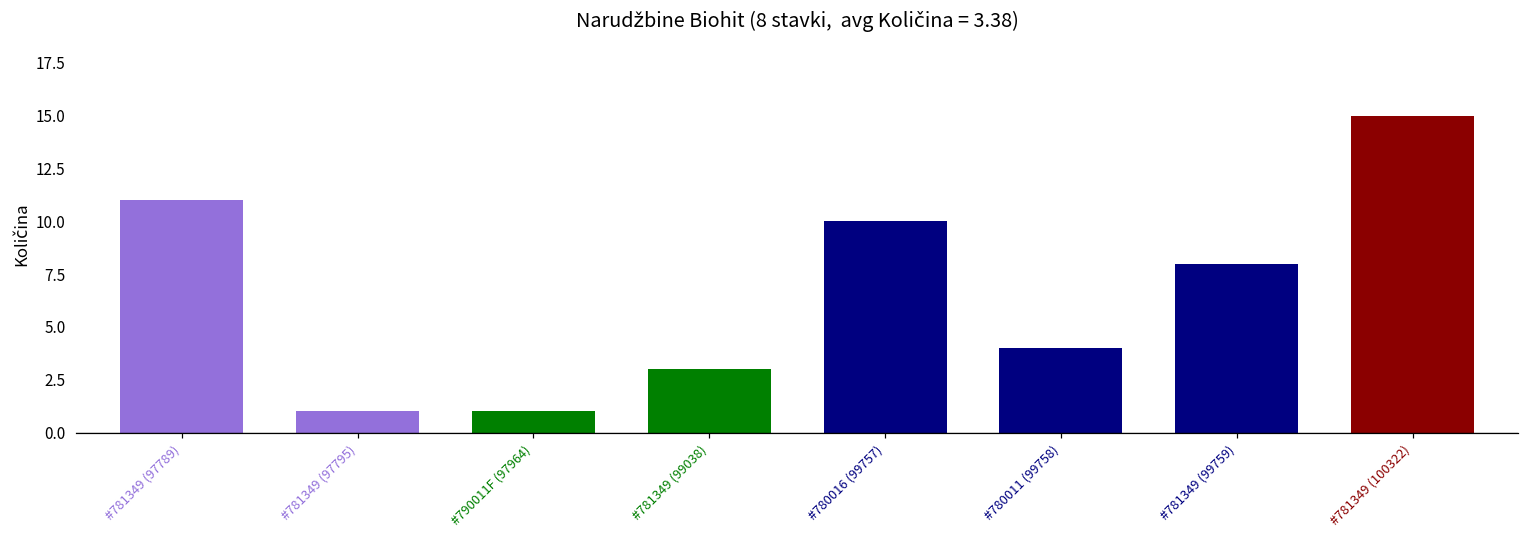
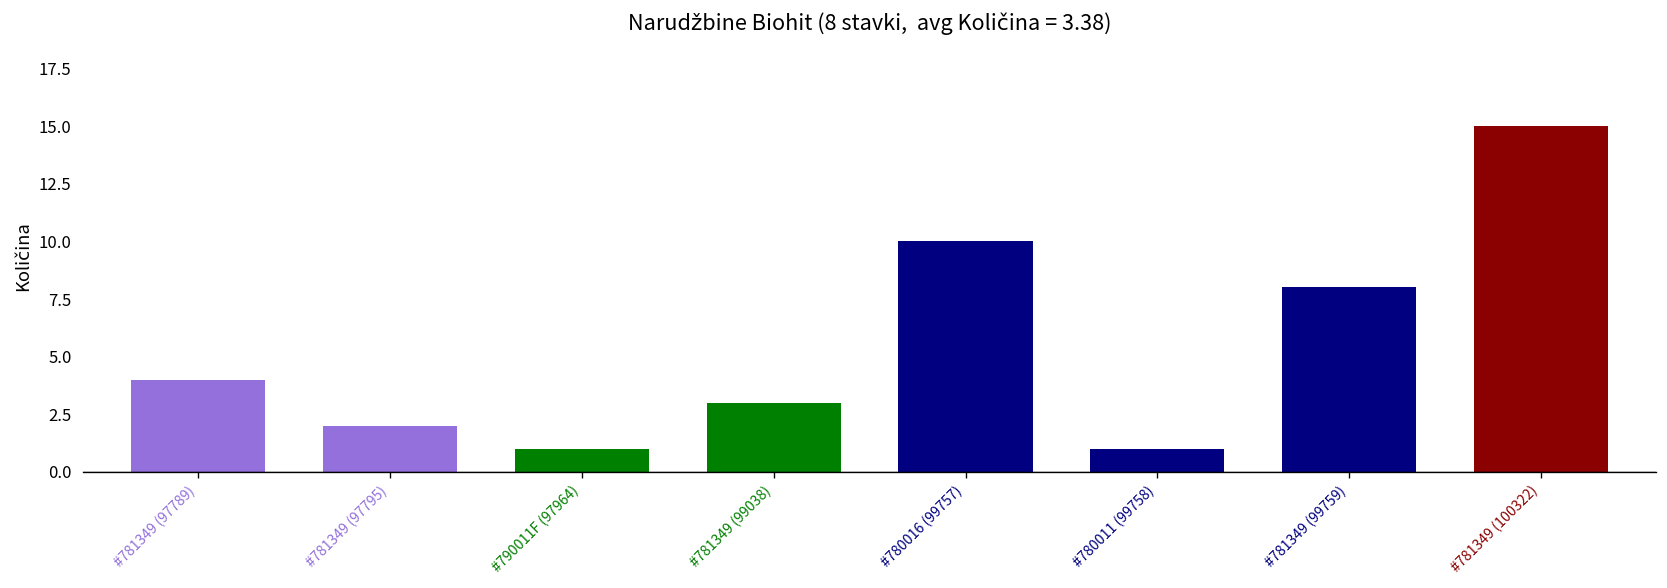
  {
-   "#781349 (97789)": 11,
-   "#781349 (97795)": 1,
+   "#781349 (97789)": 4,
+   "#781349 (97795)": 2,
    "#790011F (97964)": 1,
    "#781349 (99038)": 3,
    "#780016 (99757)": 10,
-   "#780011 (99758)": 4,
+   "#780011 (99758)": 1,
    "#781349 (99759)": 8,
    "#781349 (100322)": 15
  }
